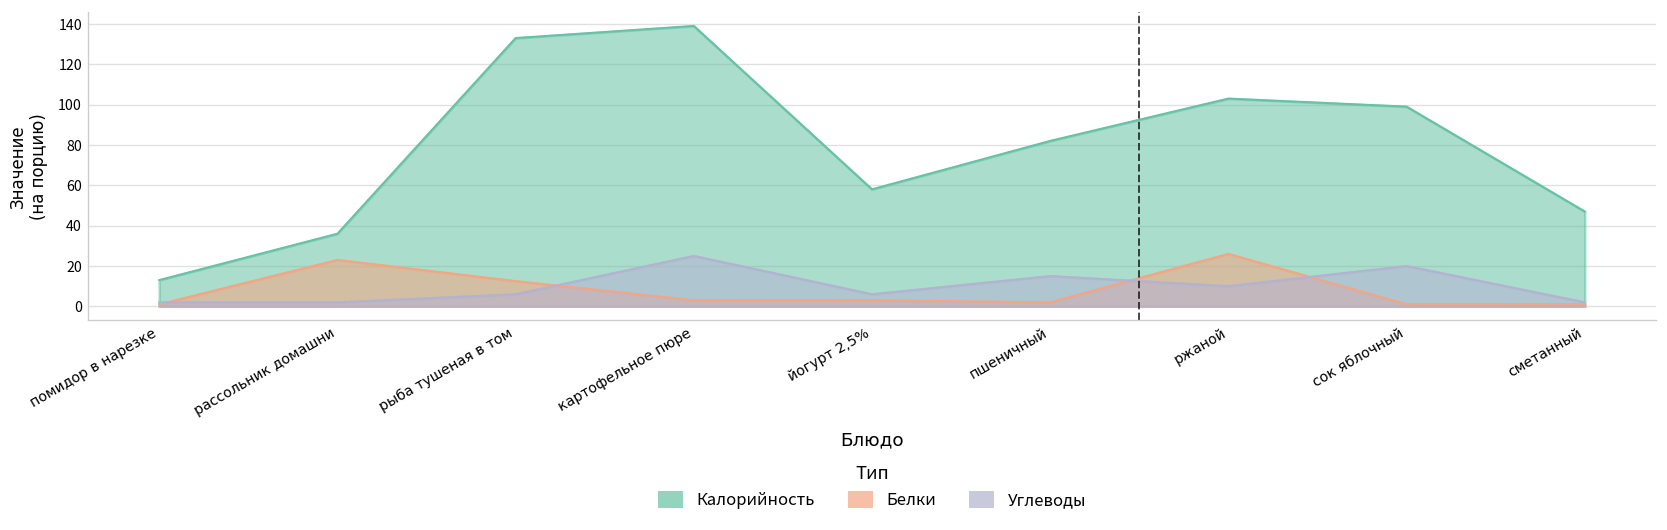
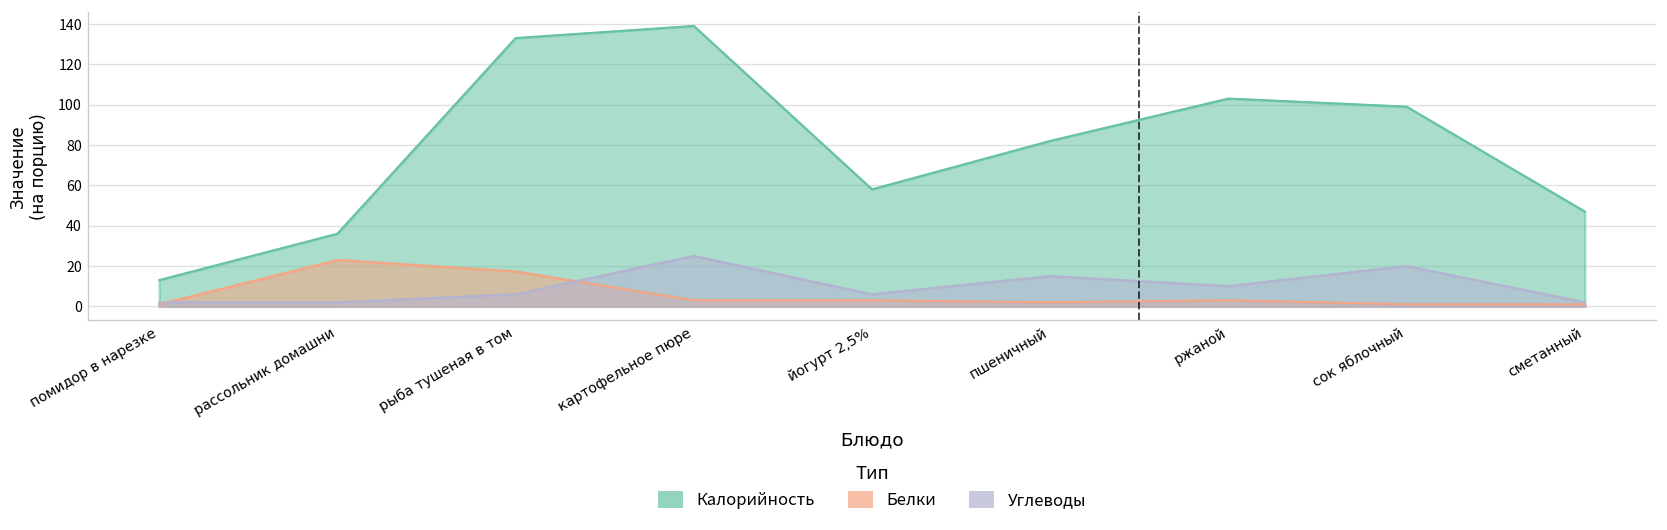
  {
    "Калорийность": {
      "помидор в нарезке": 13,
      "рассольник домашни": 36,
      "рыба тушеная в том": 133,
      "картофельное пюре": 139,
      "йогурт 2,5%": 58,
      "пшеничный": 82,
      "ржаной": 103,
      "сок яблочный": 99,
      "сметанный": 47
    },
    "Белки": {
      "рассольник домашни": 23,
-     "рыба тушеная в том": 13,
+     "рыба тушеная в том": 17,
      "картофельное пюре": 3,
      "йогурт 2,5%": 3,
      "пшеничный": 2,
-     "ржаной": 26,
+     "ржаной": 3,
      "сок яблочный": 1
    },
    "Углеводы": {
      "рассольник домашни": 2,
      "рыба тушеная в том": 6,
      "картофельное пюре": 25,
      "йогурт 2,5%": 6,
      "пшеничный": 15,
      "ржаной": 10,
      "сок яблочный": 20
    }
  }
